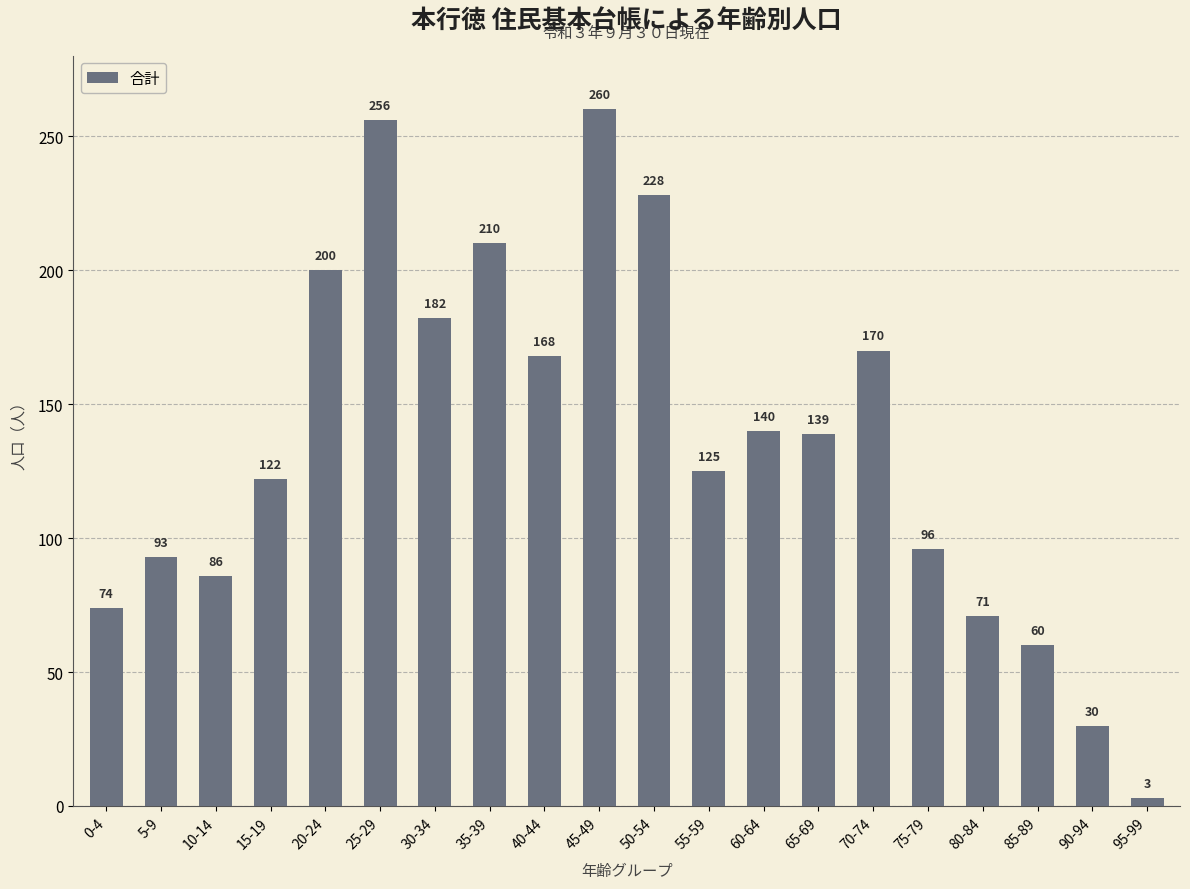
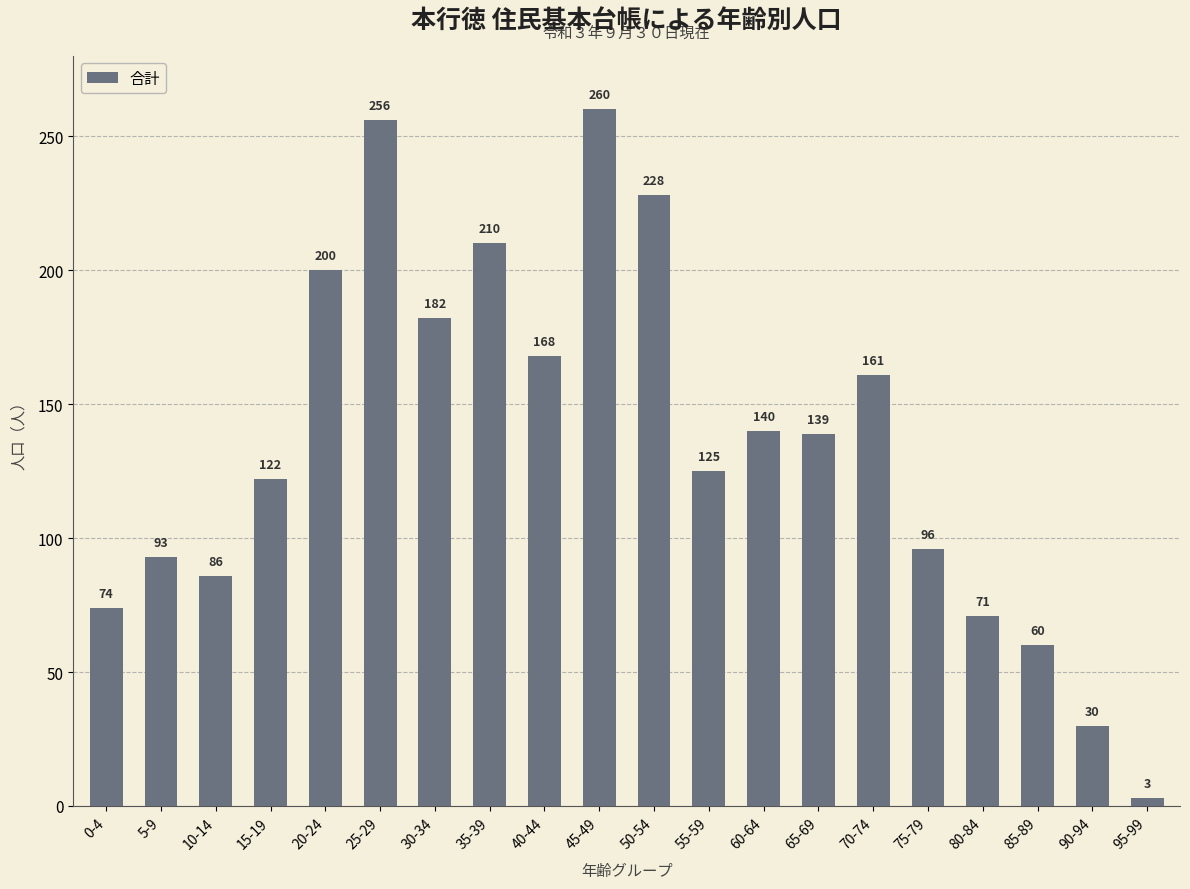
  {
    "0-4": 74,
    "5-9": 93,
    "10-14": 86,
    "15-19": 122,
    "20-24": 200,
    "25-29": 256,
    "30-34": 182,
    "35-39": 210,
    "40-44": 168,
    "45-49": 260,
    "50-54": 228,
    "55-59": 125,
    "60-64": 140,
    "65-69": 139,
-   "70-74": 170,
+   "70-74": 161,
    "75-79": 96,
    "80-84": 71,
    "85-89": 60,
    "90-94": 30,
    "95-99": 3
  }
